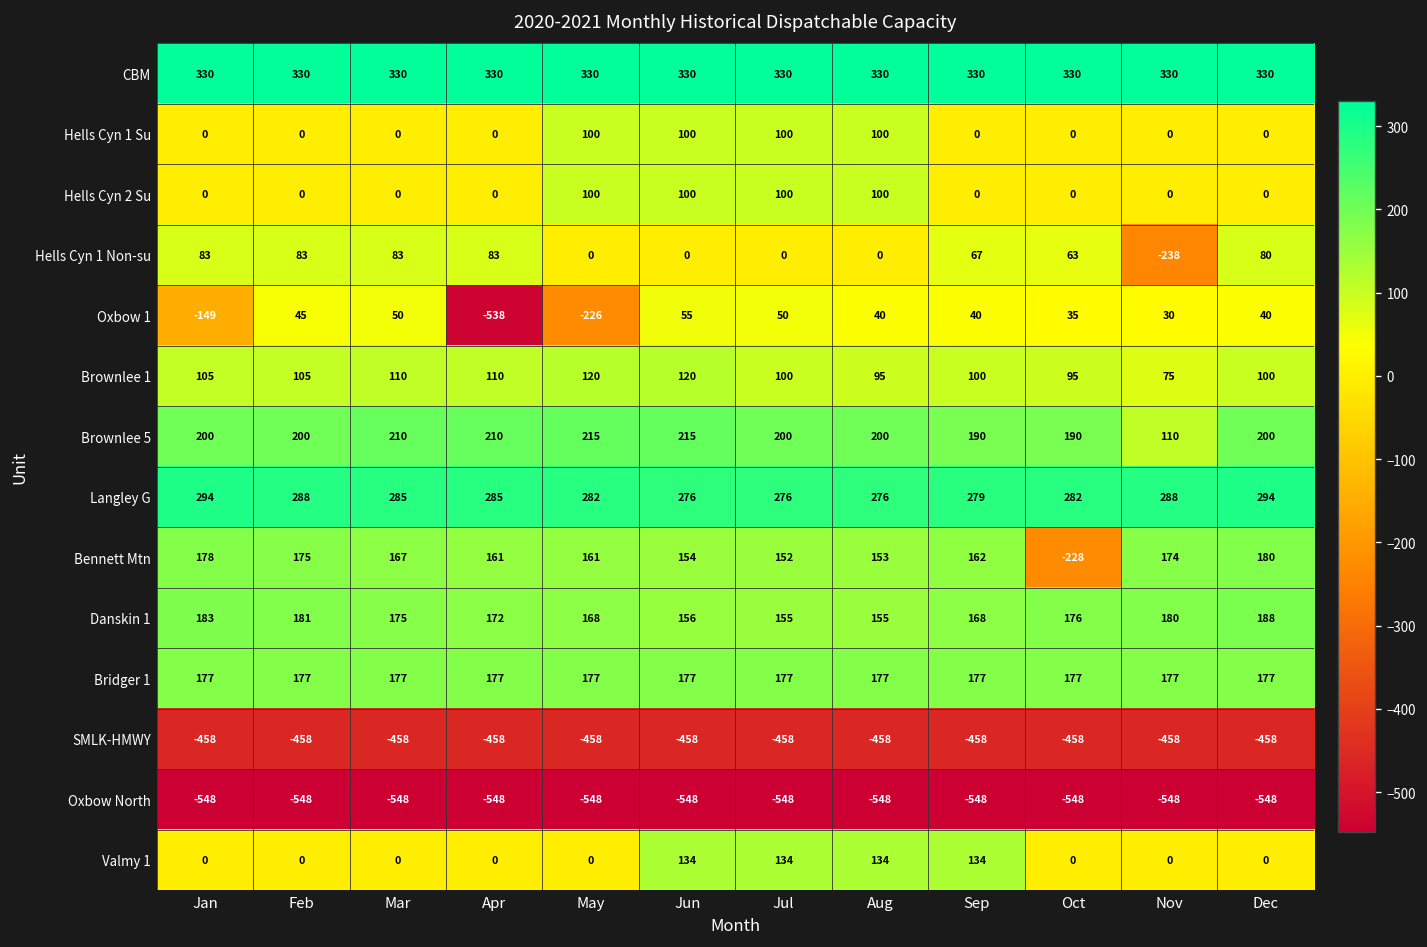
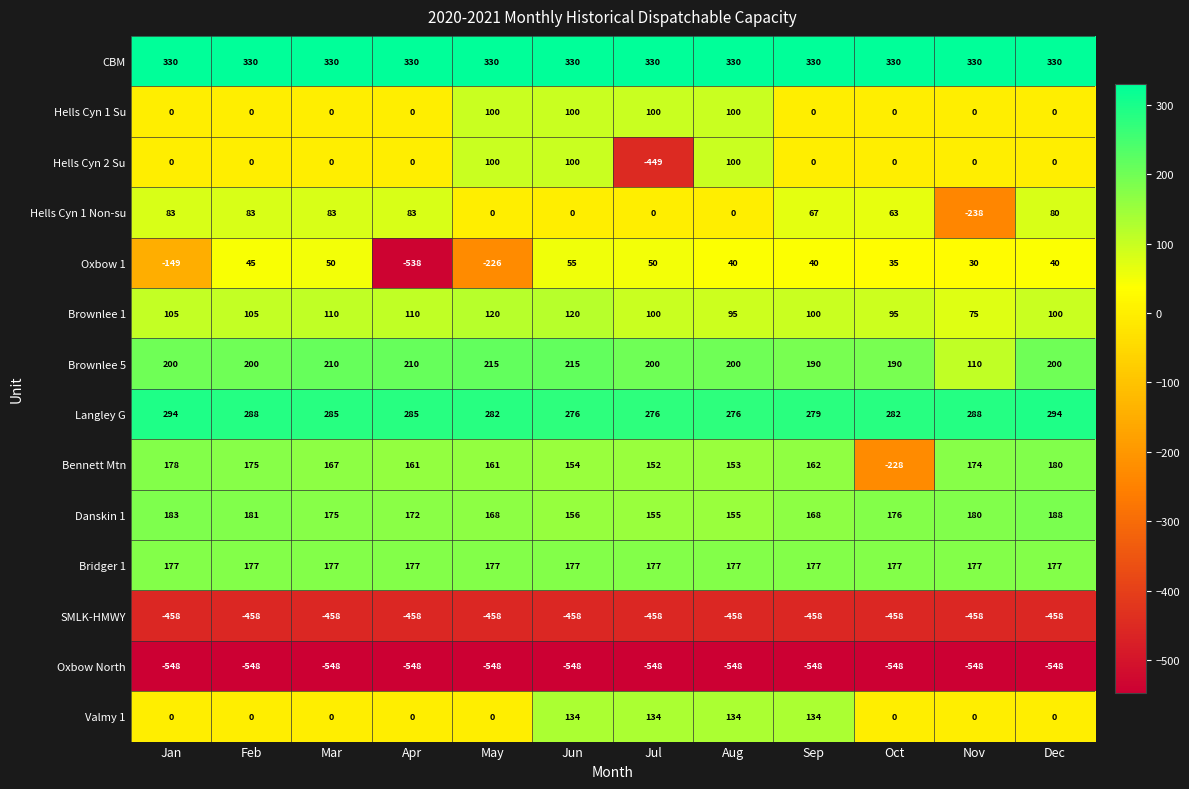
  {
    "CBM": {
      "Jan": 330,
      "Feb": 330,
      "Mar": 330,
      "Apr": 330,
      "May": 330,
      "Jun": 330,
      "Jul": 330,
      "Aug": 330,
      "Sep": 330,
      "Oct": 330,
      "Nov": 330,
      "Dec": 330
    },
    "Hells Cyn 1 Su": {
      "Jan": 0,
      "Feb": 0,
      "Mar": 0,
      "Apr": 0,
      "May": 100,
      "Jun": 100,
      "Jul": 100,
      "Aug": 100,
      "Sep": 0,
      "Oct": 0,
      "Nov": 0,
      "Dec": 0
    },
    "Hells Cyn 2 Su": {
      "Jan": 0,
      "Feb": 0,
      "Mar": 0,
      "Apr": 0,
      "May": 100,
      "Jun": 100,
-     "Jul": 100,
+     "Jul": -449,
      "Aug": 100,
      "Sep": 0,
      "Oct": 0,
      "Nov": 0,
      "Dec": 0
    },
    "Hells Cyn 1 Non-su": {
      "Jan": 83,
      "Feb": 83,
      "Mar": 83,
      "Apr": 83,
      "May": 0,
      "Jun": 0,
      "Jul": 0,
      "Aug": 0,
      "Sep": 67,
      "Oct": 63,
      "Nov": -238,
      "Dec": 80
    },
    "Oxbow 1": {
      "Jan": -149,
      "Feb": 45,
      "Mar": 50,
      "Apr": -538,
      "May": -226,
      "Jun": 55,
      "Jul": 50,
      "Aug": 40,
      "Sep": 40,
      "Oct": 35,
      "Nov": 30,
      "Dec": 40
    },
    "Brownlee 1": {
      "Jan": 105,
      "Feb": 105,
      "Mar": 110,
      "Apr": 110,
      "May": 120,
      "Jun": 120,
      "Jul": 100,
      "Aug": 95,
      "Sep": 100,
      "Oct": 95,
      "Nov": 75,
      "Dec": 100
    },
    "Brownlee 5": {
      "Jan": 200,
      "Feb": 200,
      "Mar": 210,
      "Apr": 210,
      "May": 215,
      "Jun": 215,
      "Jul": 200,
      "Aug": 200,
      "Sep": 190,
      "Oct": 190,
      "Nov": 110,
      "Dec": 200
    },
    "Langley G": {
      "Jan": 294,
      "Feb": 288,
      "Mar": 285,
      "Apr": 285,
      "May": 282,
      "Jun": 276,
      "Jul": 276,
      "Aug": 276,
      "Sep": 279,
      "Oct": 282,
      "Nov": 288,
      "Dec": 294
    },
    "Bennett Mtn": {
      "Jan": 178,
      "Feb": 175,
      "Mar": 167,
      "Apr": 161,
      "May": 161,
      "Jun": 154,
      "Jul": 152,
      "Aug": 153,
      "Sep": 162,
      "Oct": -228,
      "Nov": 174,
      "Dec": 180
    },
    "Danskin 1": {
      "Jan": 183,
      "Feb": 181,
      "Mar": 175,
      "Apr": 172,
      "May": 168,
      "Jun": 156,
      "Jul": 155,
      "Aug": 155,
      "Sep": 168,
      "Oct": 176,
      "Nov": 180,
      "Dec": 188
    },
    "Bridger 1": {
      "Jan": 177,
      "Feb": 177,
      "Mar": 177,
      "Apr": 177,
      "May": 177,
      "Jun": 177,
      "Jul": 177,
      "Aug": 177,
      "Sep": 177,
      "Oct": 177,
      "Nov": 177,
      "Dec": 177
    },
    "SMLK-HMWY": {
      "Jan": -458,
      "Feb": -458,
      "Mar": -458,
      "Apr": -458,
      "May": -458,
      "Jun": -458,
      "Jul": -458,
      "Aug": -458,
      "Sep": -458,
      "Oct": -458,
      "Nov": -458,
      "Dec": -458
    },
    "Oxbow North": {
      "Jan": -548,
      "Feb": -548,
      "Mar": -548,
      "Apr": -548,
      "May": -548,
      "Jun": -548,
      "Jul": -548,
      "Aug": -548,
      "Sep": -548,
      "Oct": -548,
      "Nov": -548,
      "Dec": -548
    },
    "Valmy 1": {
      "Jan": 0,
      "Feb": 0,
      "Mar": 0,
      "Apr": 0,
      "May": 0,
      "Jun": 134,
      "Jul": 134,
      "Aug": 134,
      "Sep": 134,
      "Oct": 0,
      "Nov": 0,
      "Dec": 0
    }
  }
